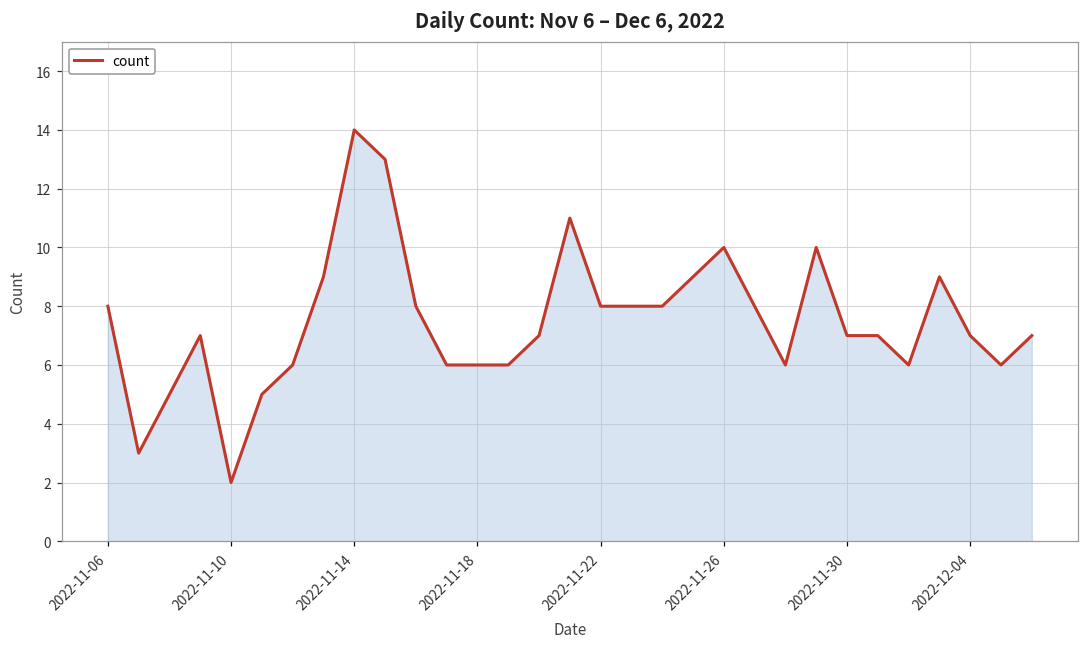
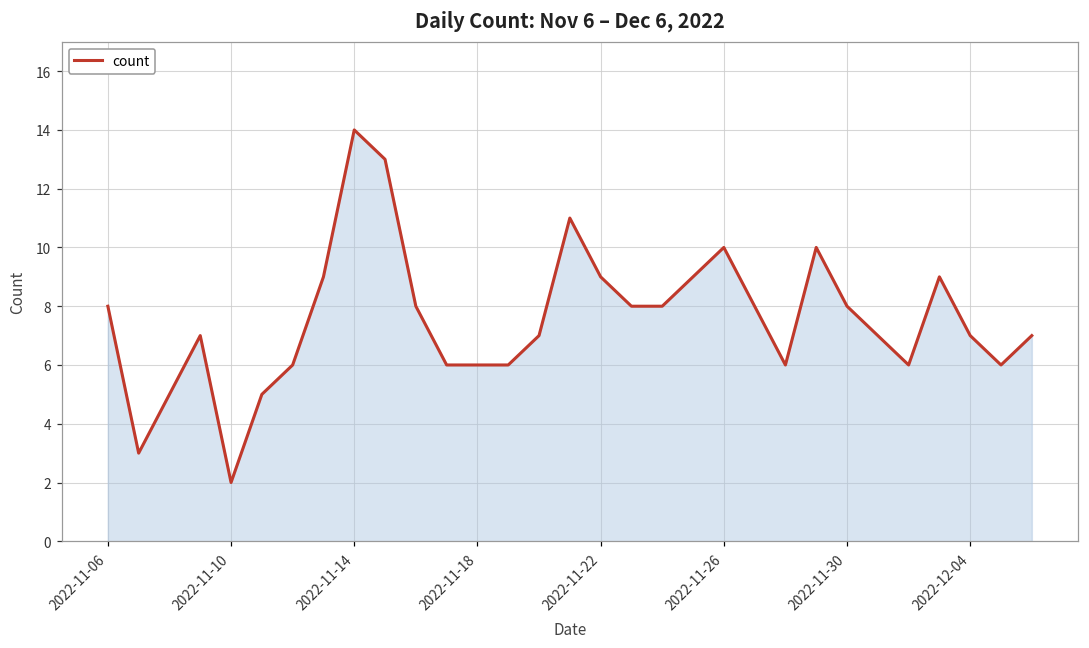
  {
    "2022-11-06": 8,
    "2022-11-10": 2,
    "2022-11-14": 14,
    "2022-11-18": 6,
-   "2022-11-22": 8,
+   "2022-11-22": 9,
    "2022-11-26": 10,
-   "2022-11-30": 7,
+   "2022-11-30": 8,
    "2022-12-04": 7
  }
